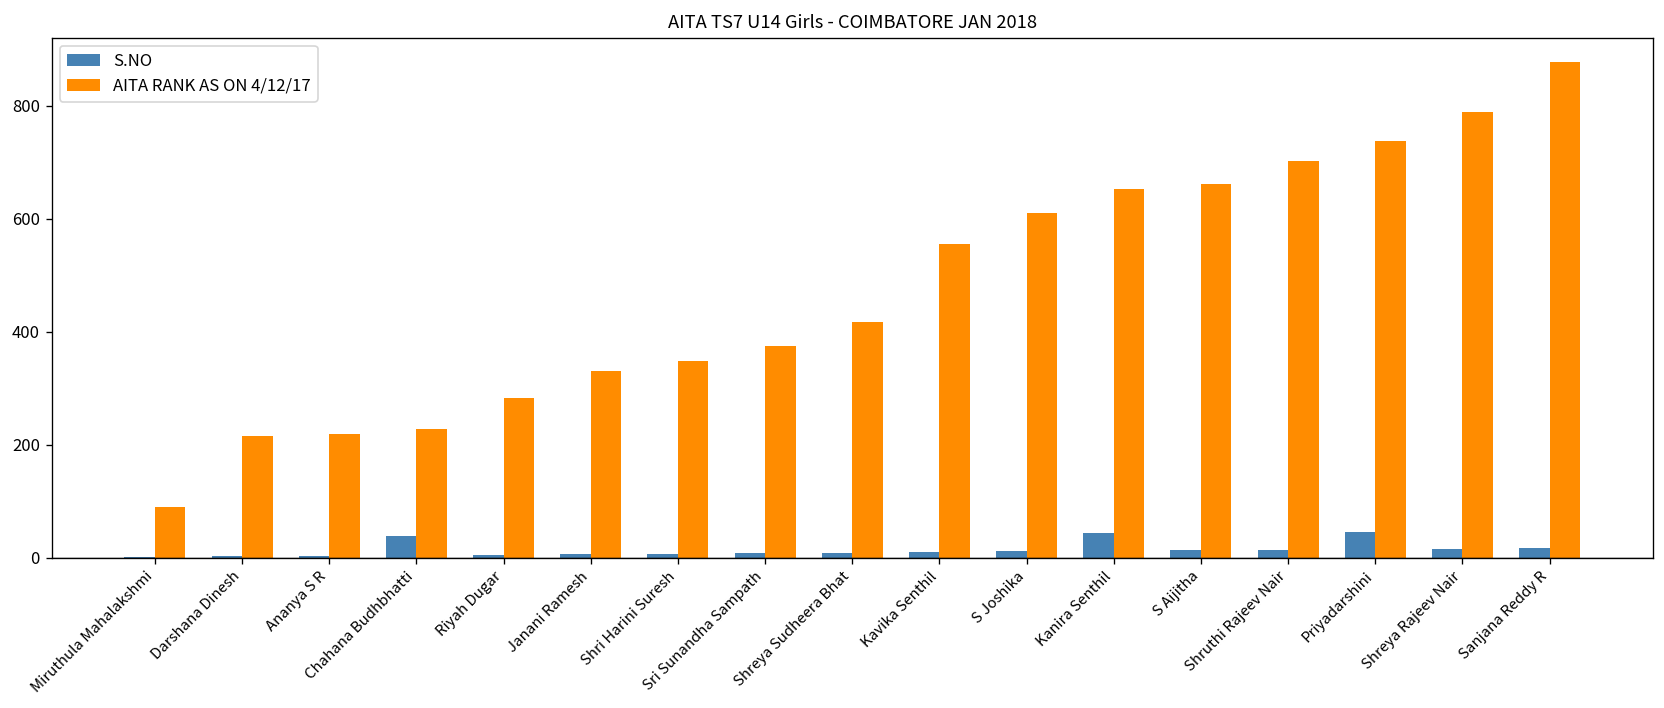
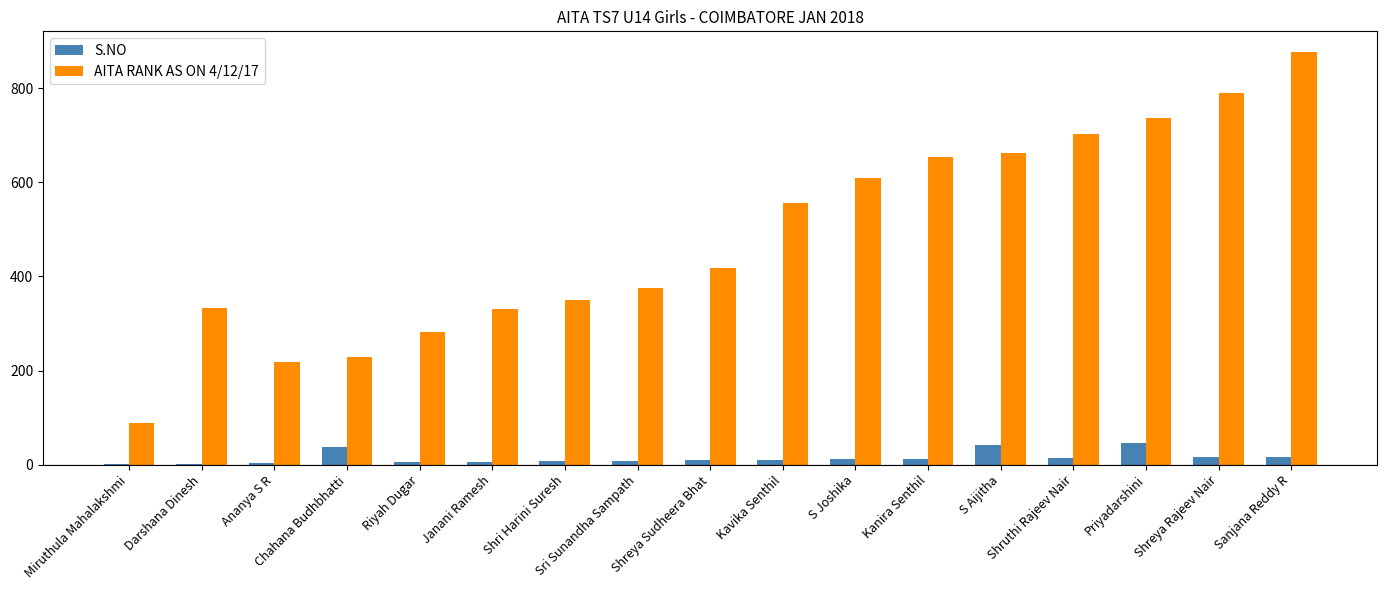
  {
    "S.NO": {
      "Chahana Budhbhatti": 40,
      "Janani Ramesh": 10,
      "Shri Harini Suresh": 10,
      "Sri Sunandha Sampath": 10,
      "Shreya Sudheera Bhat": 10,
      "Kavika Senthil": 10,
      "S Joshika": 10,
-     "Kanira Senthil": 40,
-     "S Aijitha": 10,
+     "Kanira Senthil": 10,
+     "S Aijitha": 40,
      "Shruthi Rajeev Nair": 10,
      "Priyadarshini": 50,
      "Shreya Rajeev Nair": 20,
      "Sanjana Reddy R": 20
    },
    "AITA RANK AS ON 4/12/17": {
      "Miruthula Mahalakshmi": 90,
-     "Darshana Dinesh": 220,
+     "Darshana Dinesh": 330,
      "Ananya S R": 220,
      "Chahana Budhbhatti": 230,
      "Riyah Dugar": 280,
      "Janani Ramesh": 330,
      "Shri Harini Suresh": 350,
      "Sri Sunandha Sampath": 380,
      "Shreya Sudheera Bhat": 420,
      "Kavika Senthil": 560,
      "S Joshika": 610,
      "Kanira Senthil": 650,
      "S Aijitha": 660,
      "Shruthi Rajeev Nair": 700,
      "Priyadarshini": 740,
      "Shreya Rajeev Nair": 790,
      "Sanjana Reddy R": 880
    }
  }
